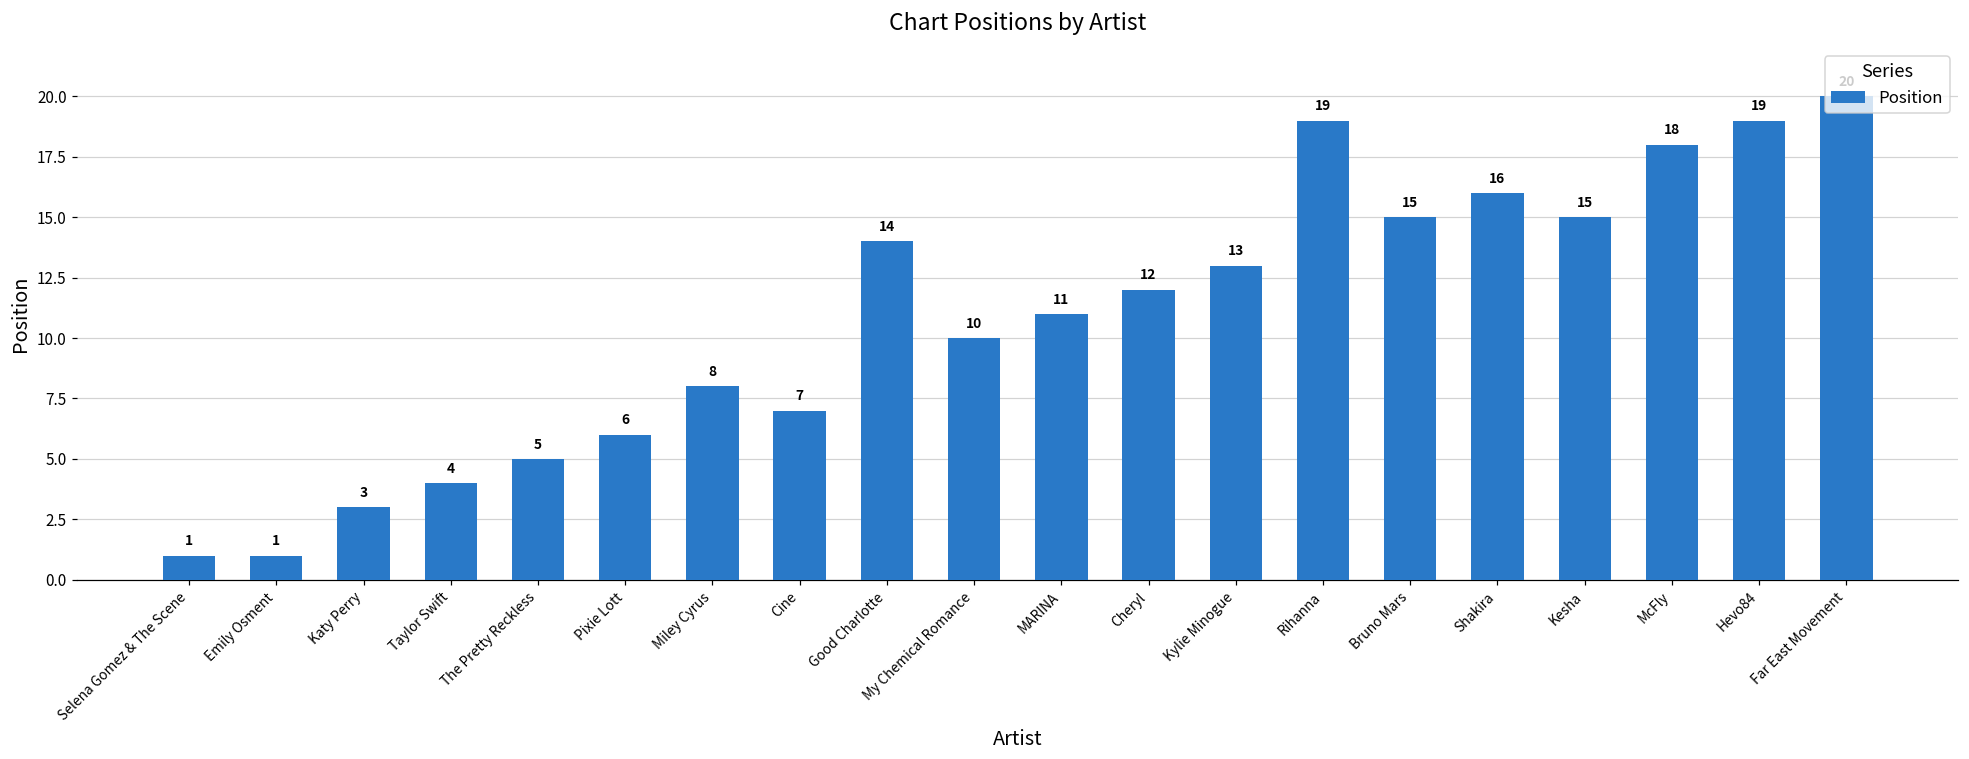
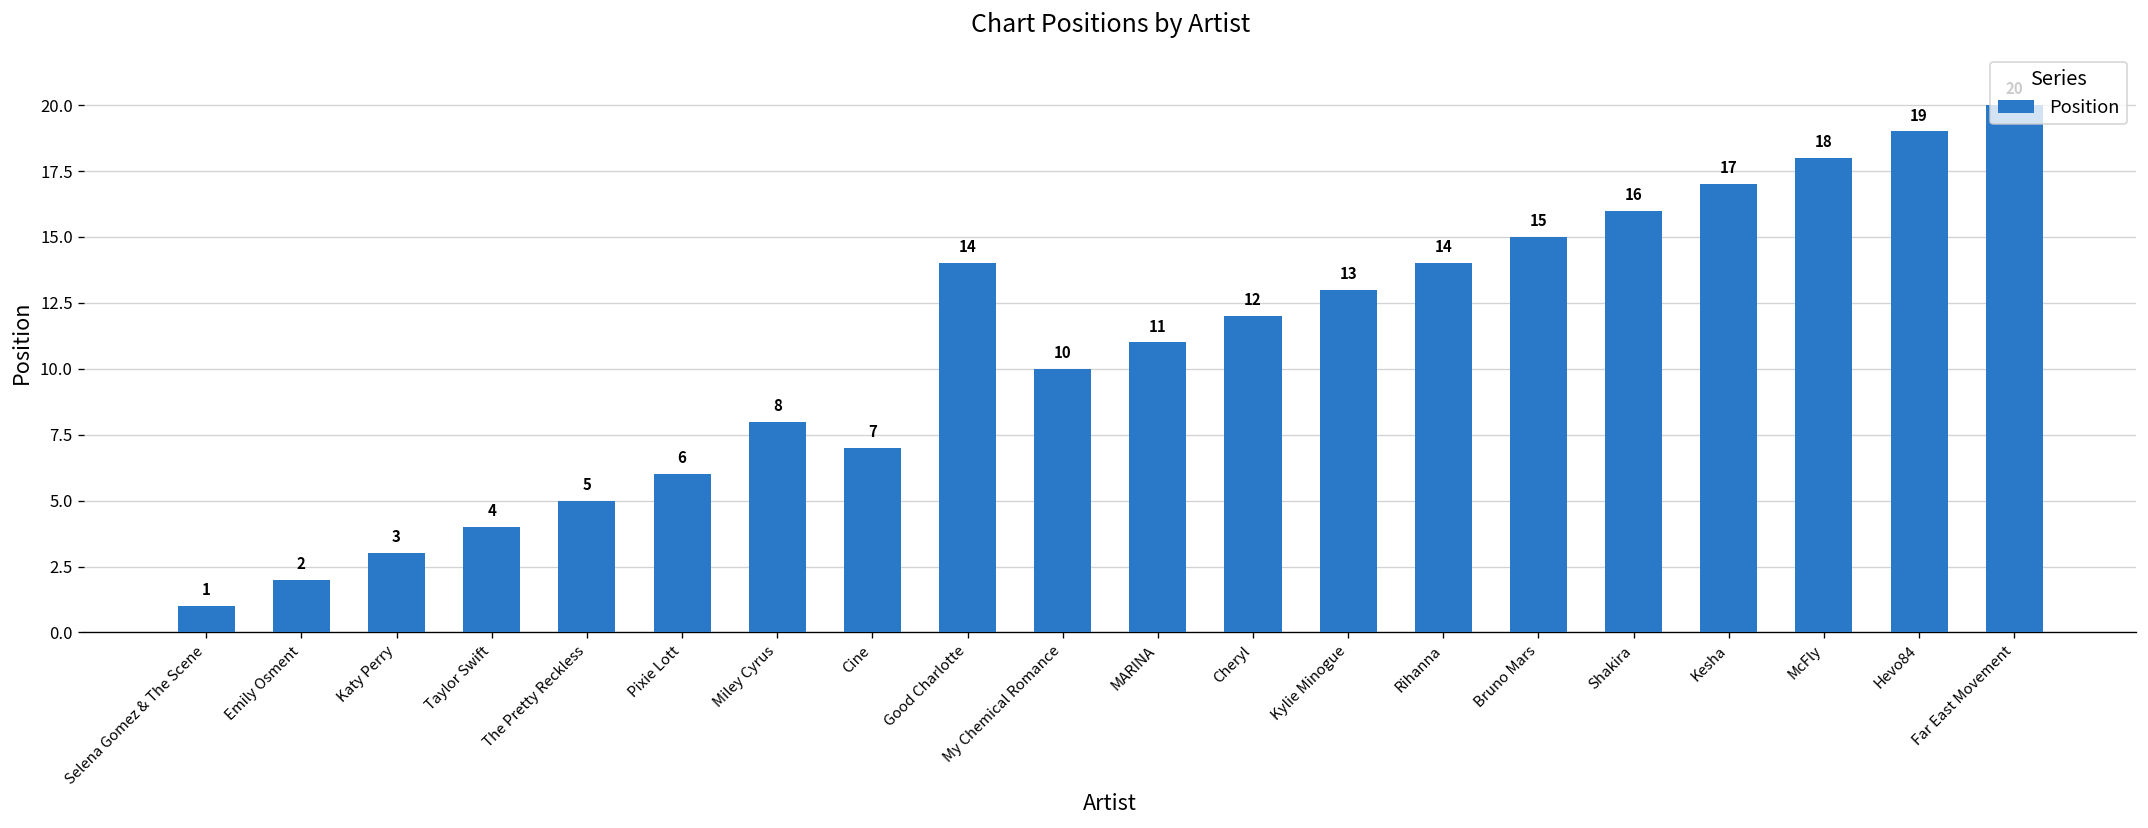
  {
    "Selena Gomez & The Scene": 1,
-   "Emily Osment": 1,
+   "Emily Osment": 2,
    "Katy Perry": 3,
    "Taylor Swift": 4,
    "The Pretty Reckless": 5,
    "Pixie Lott": 6,
    "Miley Cyrus": 8,
    "Cine": 7,
    "Good Charlotte": 14,
    "My Chemical Romance": 10,
    "MARINA": 11,
    "Cheryl": 12,
    "Kylie Minogue": 13,
-   "Rihanna": 19,
+   "Rihanna": 14,
    "Bruno Mars": 15,
    "Shakira": 16,
-   "Kesha": 15,
+   "Kesha": 17,
    "McFly": 18,
    "Hevo84": 19
  }
